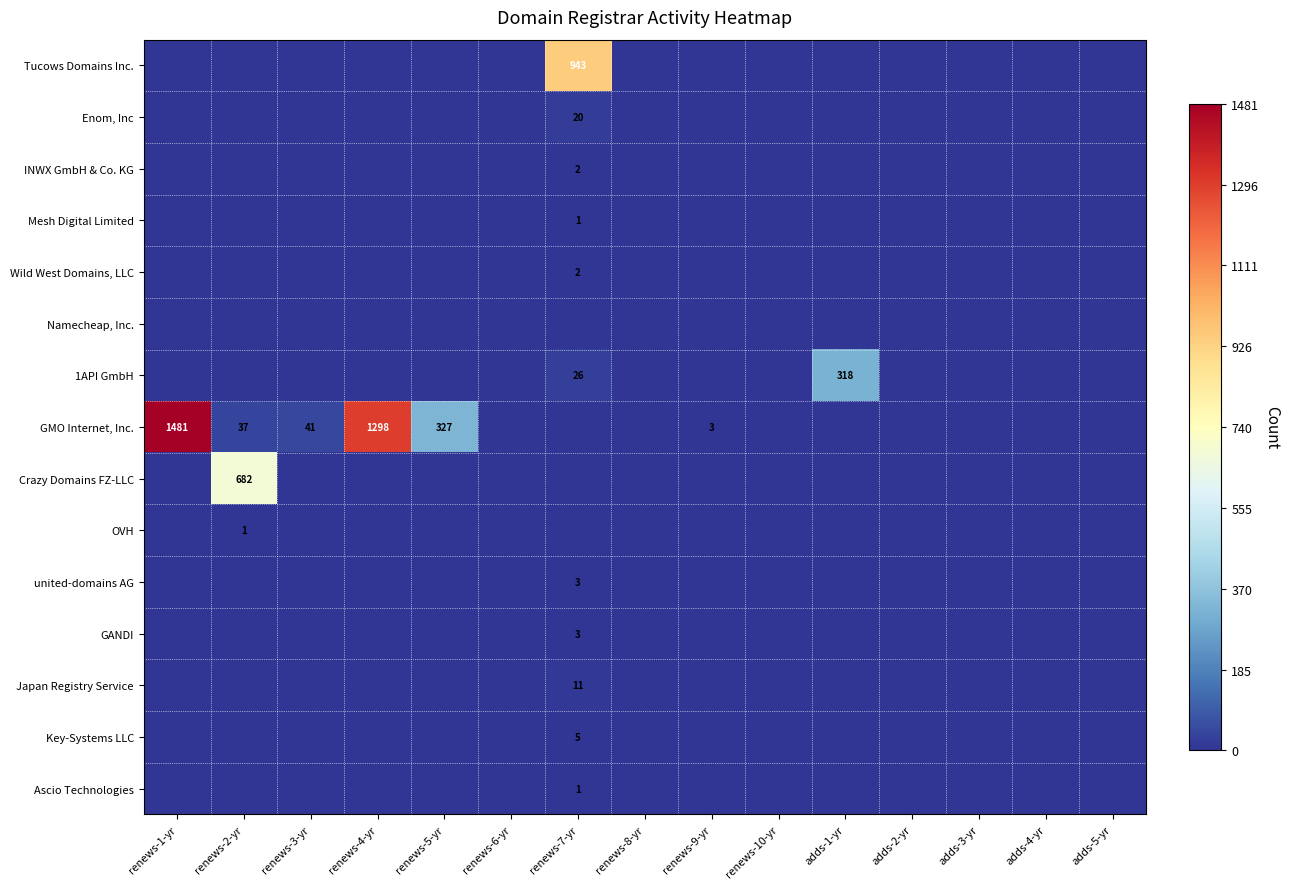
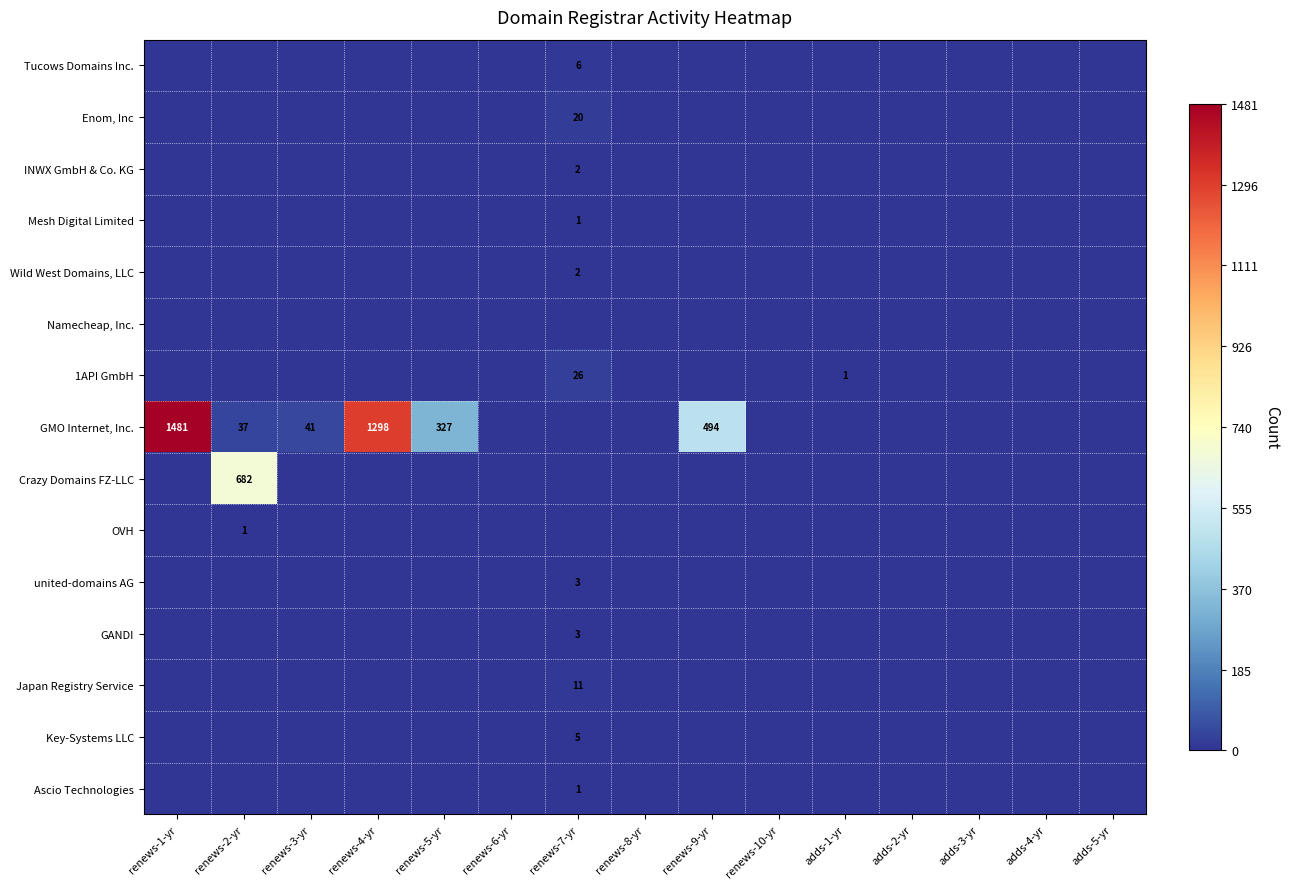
  {
    "Tucows Domains Inc.": {
-     "renews-7-yr": 943
+     "renews-7-yr": 6
    },
    "Enom, Inc": {
      "renews-7-yr": 20
    },
    "INWX GmbH & Co. KG": {
      "renews-7-yr": 2
    },
    "Mesh Digital Limited": {
      "renews-7-yr": 1
    },
    "Wild West Domains, LLC": {
      "renews-7-yr": 2
    },
    "1API GmbH": {
      "renews-7-yr": 26,
-     "adds-1-yr": 318
+     "adds-1-yr": 1
    },
    "GMO Internet, Inc.": {
      "renews-1-yr": 1481,
      "renews-2-yr": 37,
      "renews-3-yr": 41,
      "renews-4-yr": 1298,
      "renews-5-yr": 327,
-     "renews-9-yr": 3
+     "renews-9-yr": 494
    },
    "Crazy Domains FZ-LLC": {
      "renews-2-yr": 682
    },
    "OVH": {
      "renews-2-yr": 1
    },
    "united-domains AG": {
      "renews-7-yr": 3
    },
    "GANDI": {
      "renews-7-yr": 3
    },
    "Japan Registry Service": {
      "renews-7-yr": 11
    },
    "Key-Systems LLC": {
      "renews-7-yr": 5
    },
    "Ascio Technologies": {
      "renews-7-yr": 1
    }
  }
